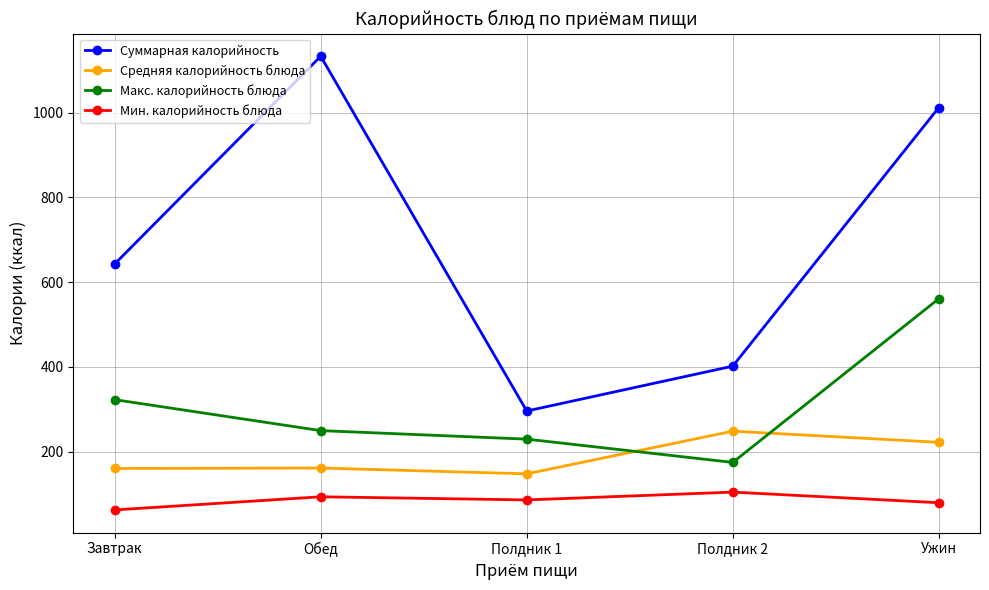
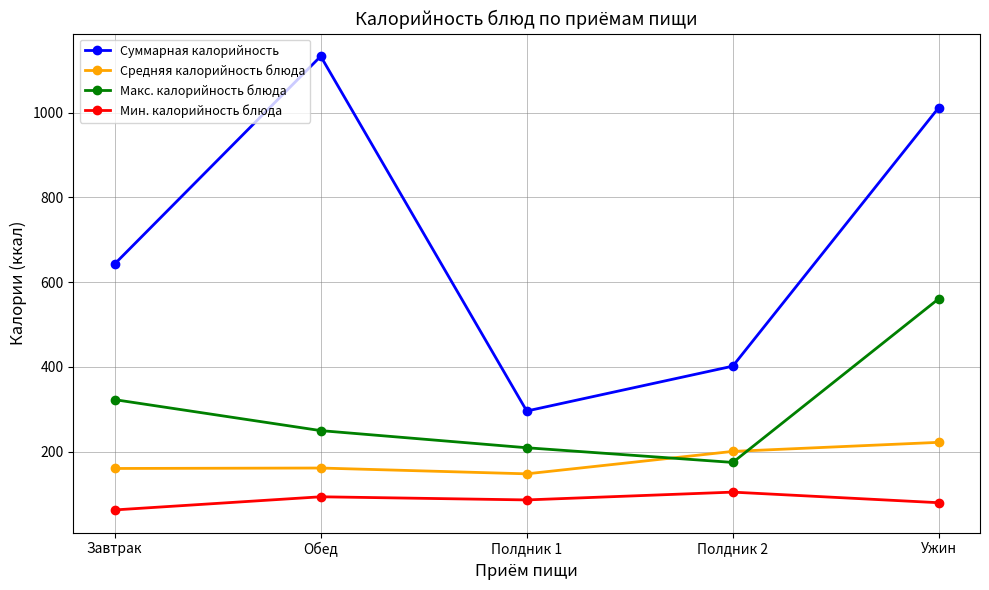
  {
    "Суммарная калорийность": {
      "Завтрак": 640,
      "Обед": 1130,
      "Полдник 1": 300,
      "Полдник 2": 400,
      "Ужин": 1010
    },
    "Средняя калорийность блюда": {
      "Завтрак": 160,
      "Обед": 160,
      "Полдник 1": 150,
-     "Полдник 2": 250,
+     "Полдник 2": 200,
      "Ужин": 220
    },
    "Макс. калорийность блюда": {
      "Завтрак": 320,
      "Обед": 250,
-     "Полдник 1": 230,
+     "Полдник 1": 210,
      "Полдник 2": 180,
      "Ужин": 560
    },
    "Мин. калорийность блюда": {
      "Завтрак": 60,
      "Обед": 90,
      "Полдник 1": 90,
      "Полдник 2": 110,
      "Ужин": 80
    }
  }
